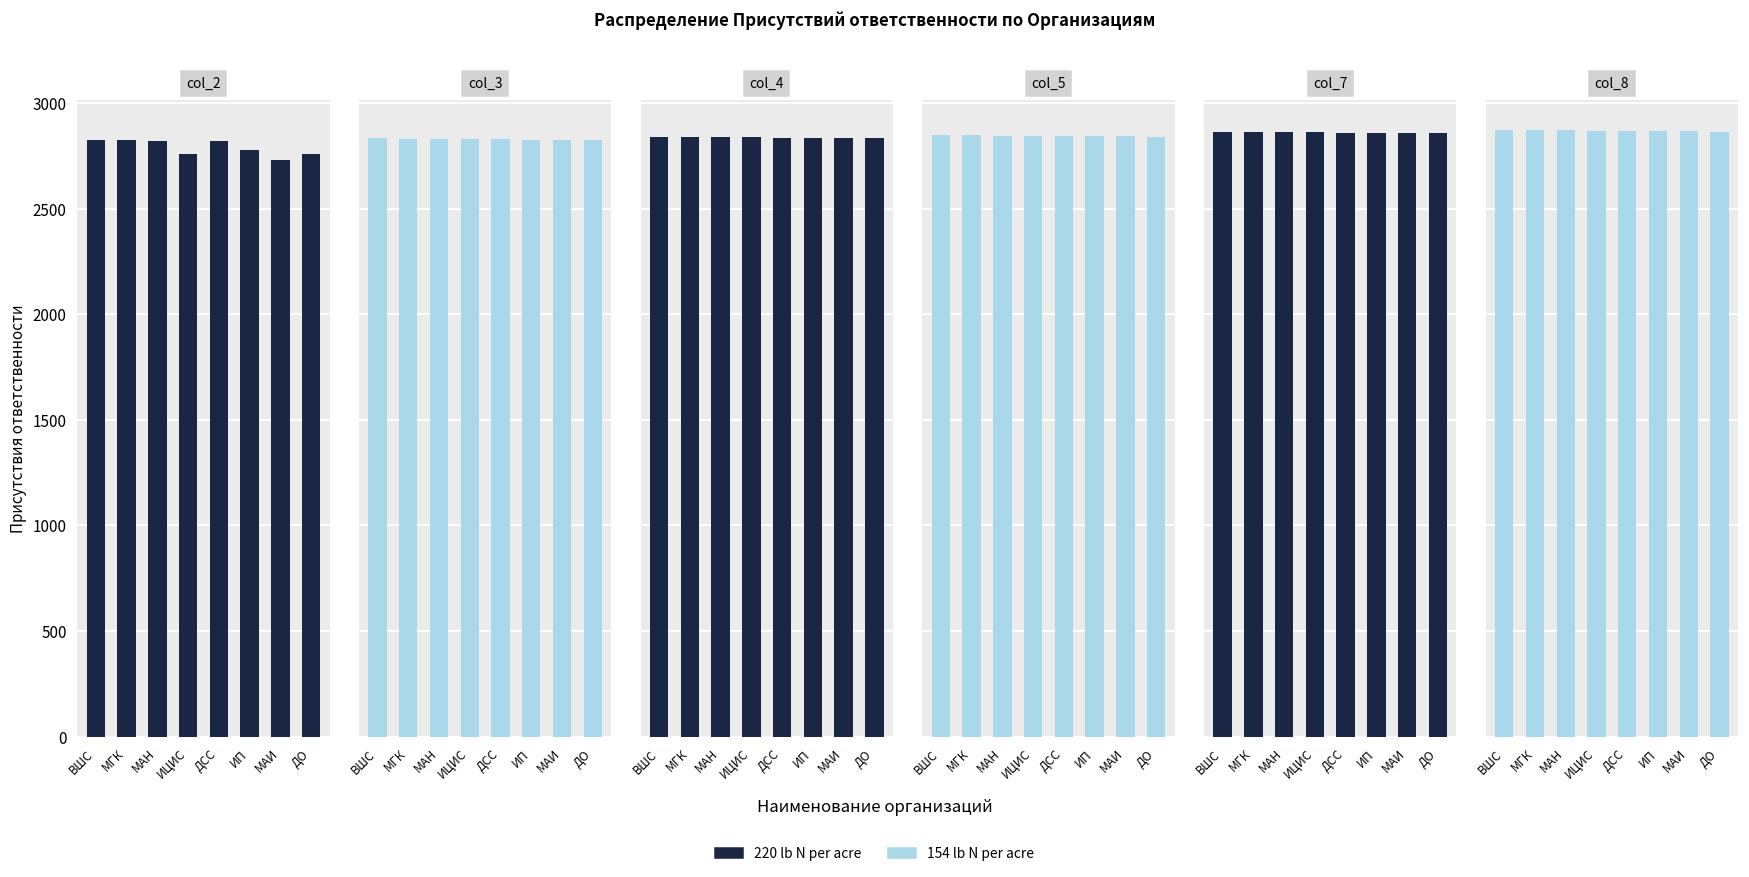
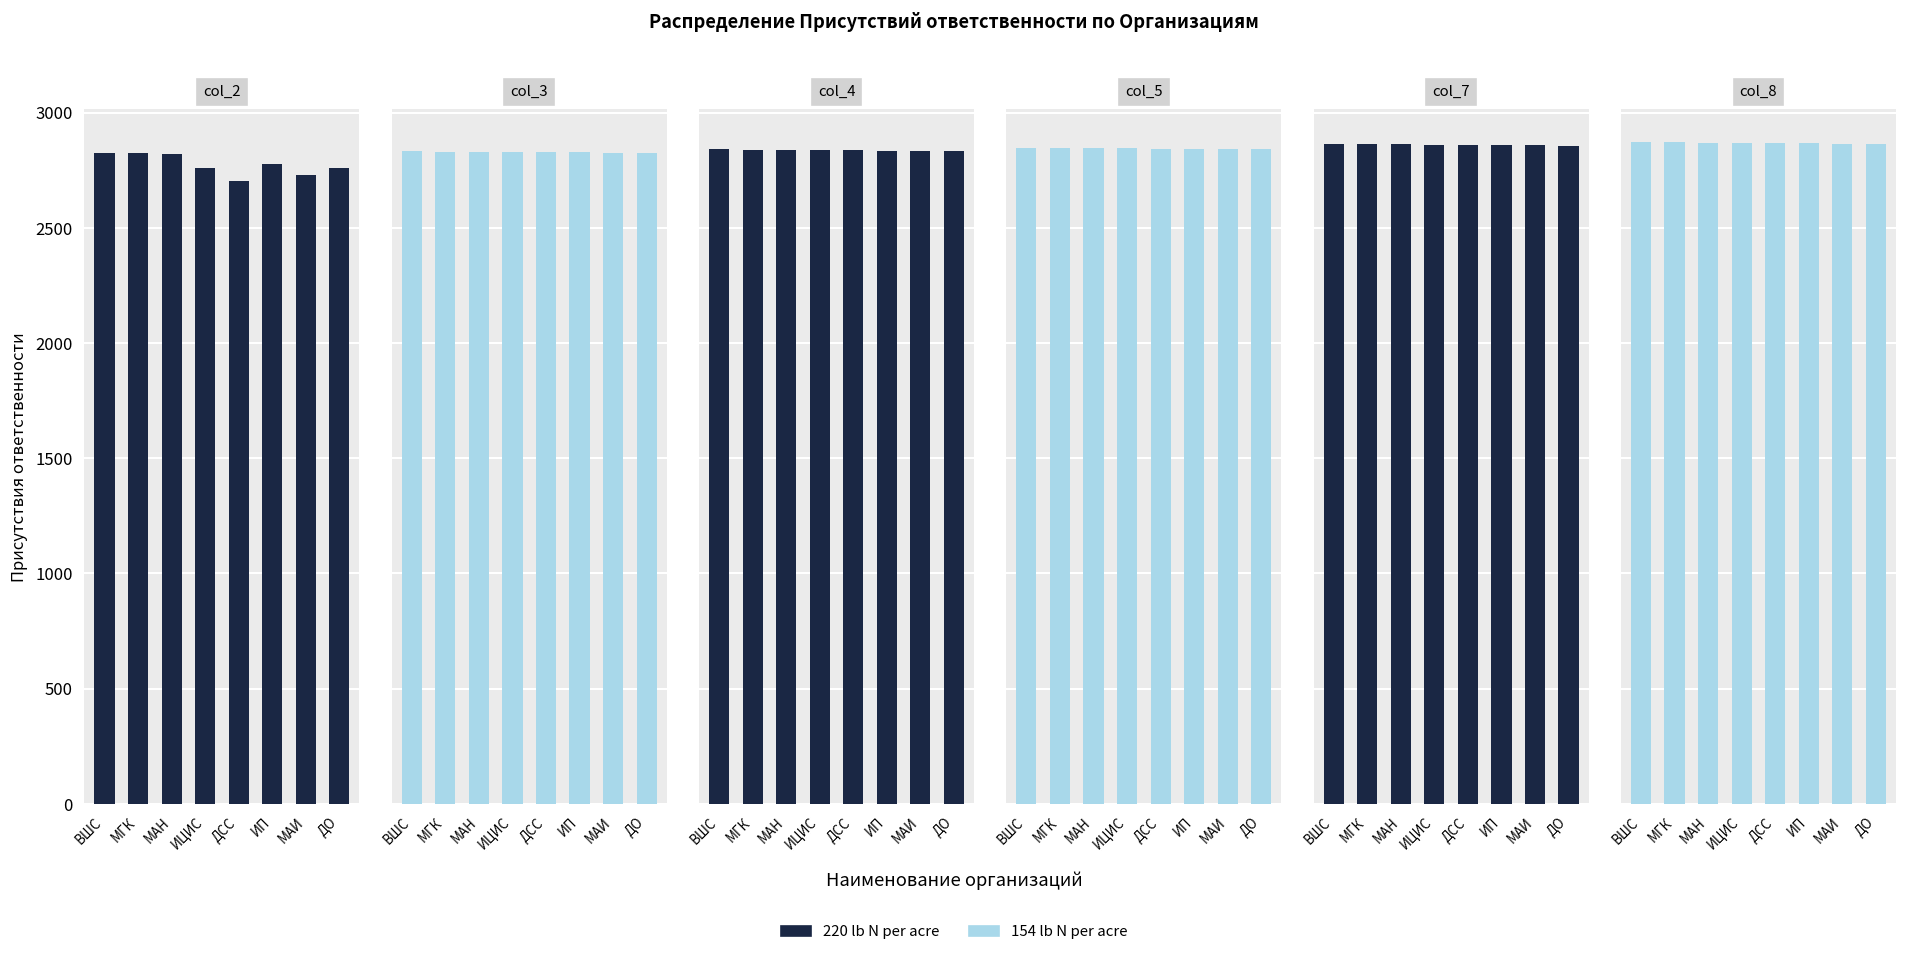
  {
    "col_2": {
      "ВШС": 2820,
      "МГК": 2820,
      "МАН": 2820,
      "ИЦИС": 2760,
-     "ДСС": 2820,
+     "ДСС": 2710,
      "ИП": 2780,
      "МАИ": 2730,
      "ДО": 2760
    }
  }
